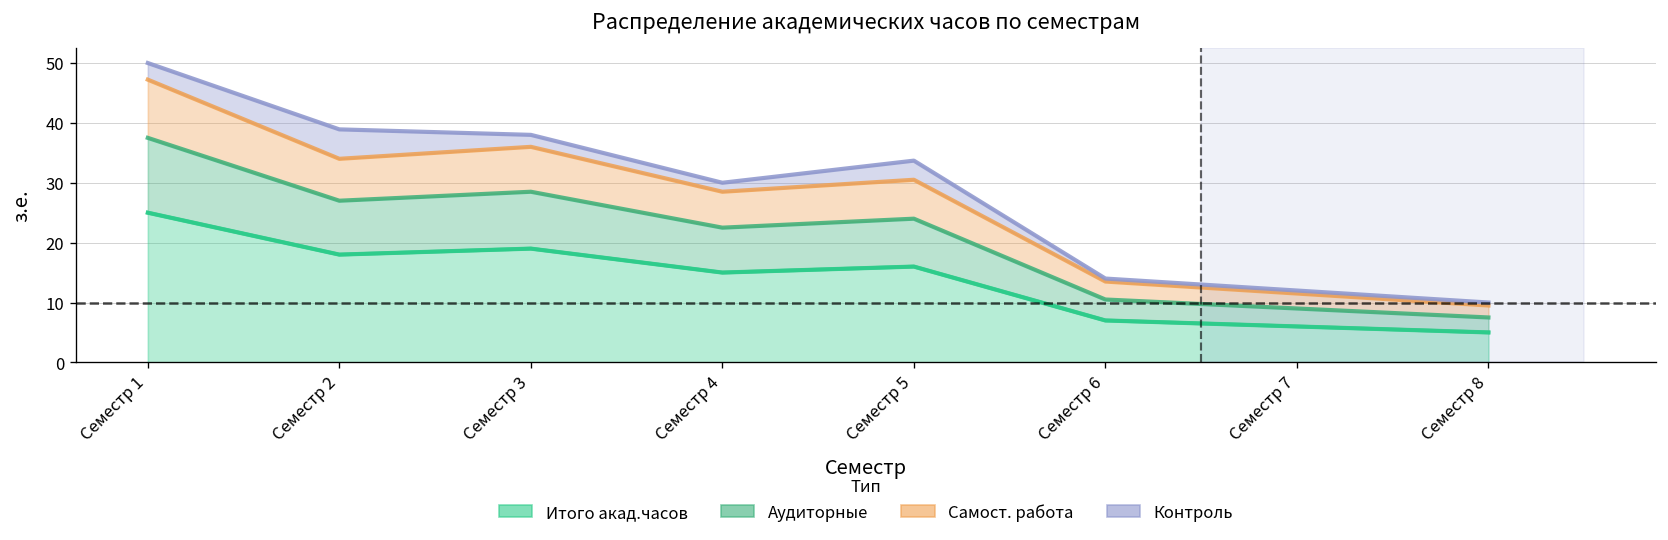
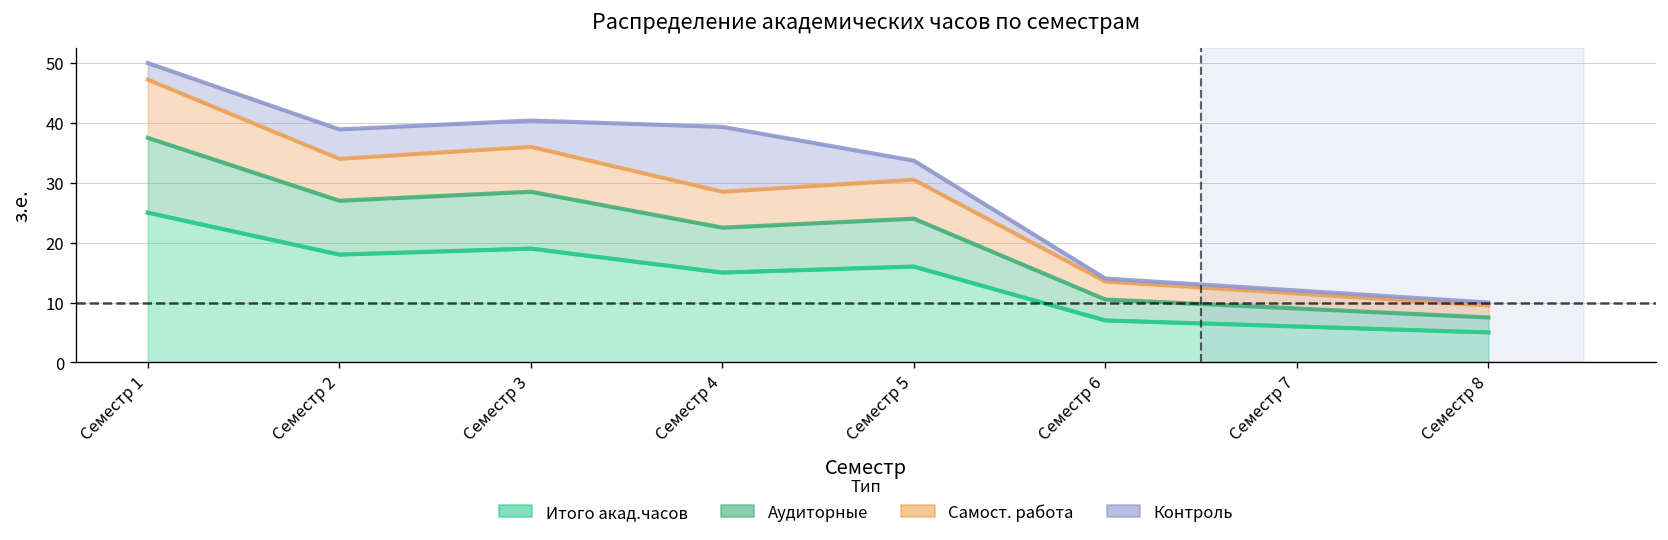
  {
    "Контроль": {
      "Семестр 1": 3,
      "Семестр 2": 5,
-     "Семестр 3": 2,
-     "Семестр 4": 2,
+     "Семестр 3": 4,
+     "Семестр 4": 11,
      "Семестр 5": 3
    }
  }
